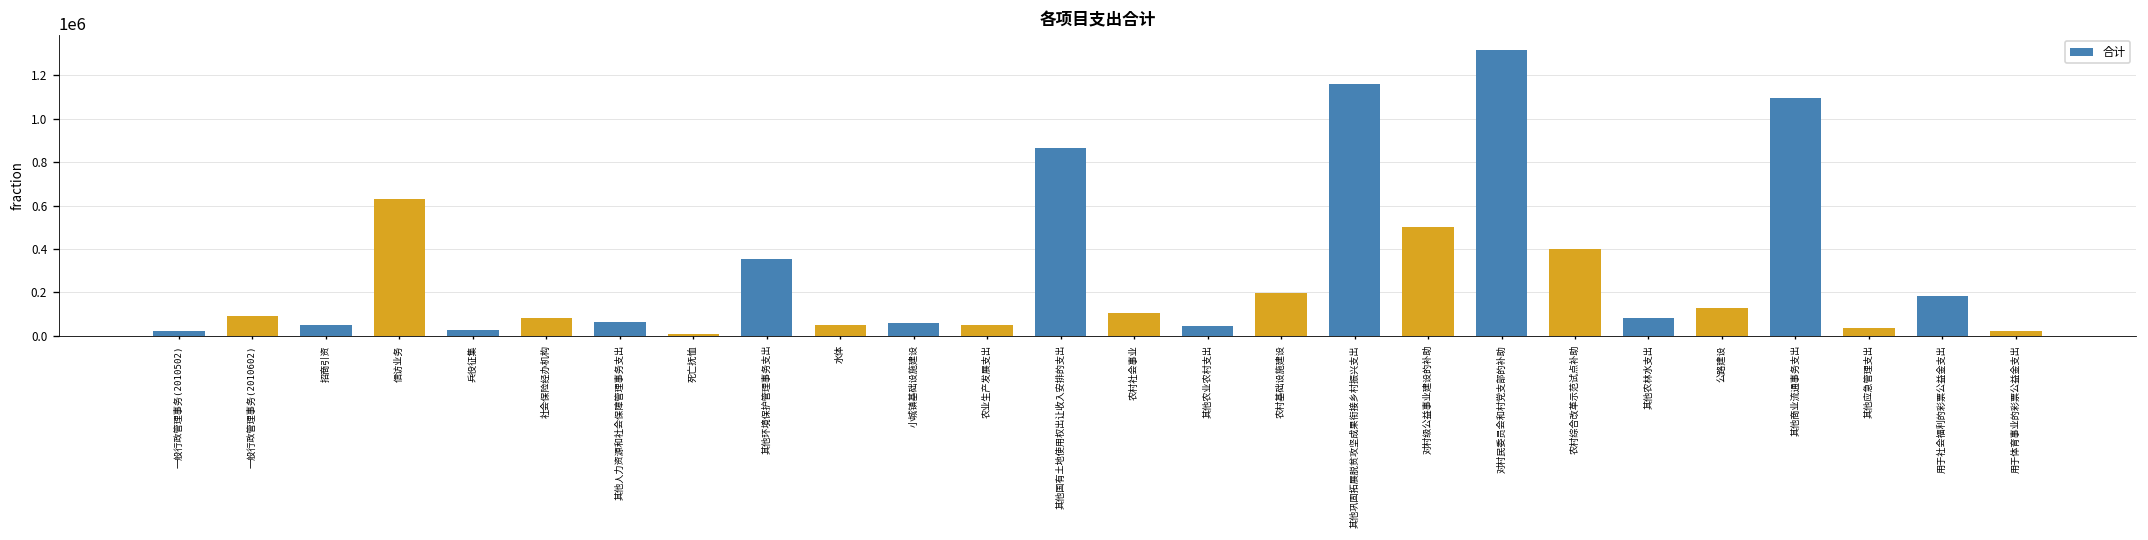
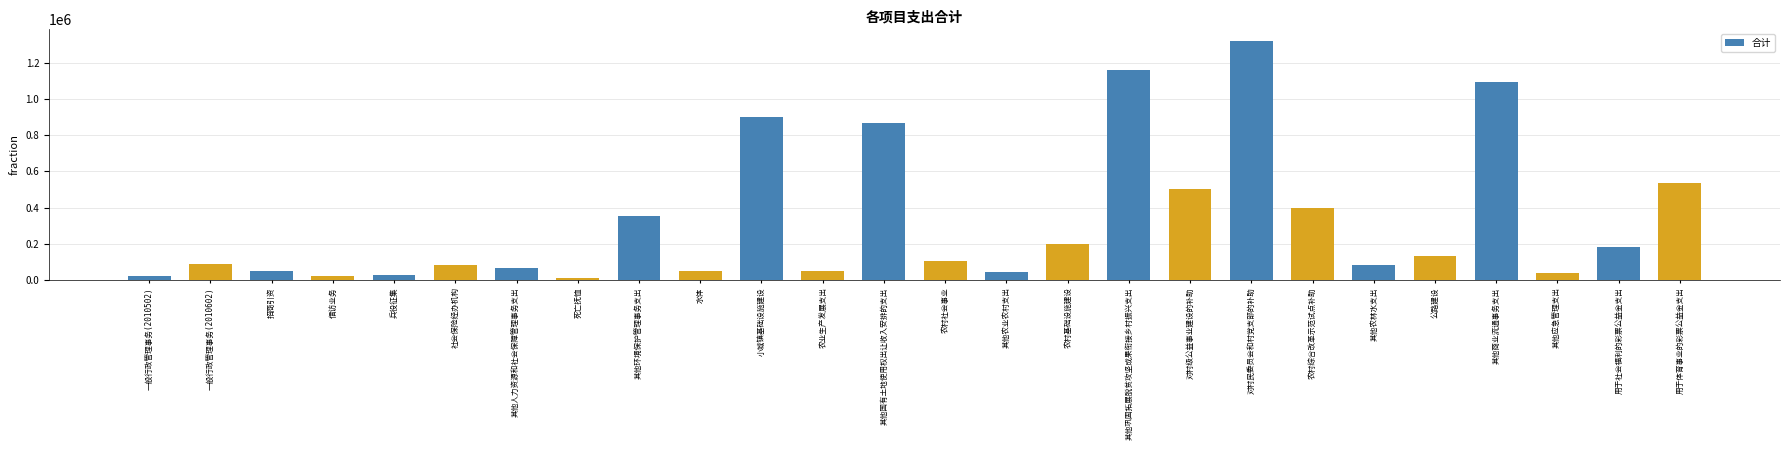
  {
    "一般行政管理事务(2010502)": 20000,
    "一般行政管理事务(2010602)": 90000,
    "招商引资": 50000,
-   "信访业务": 630000,
+   "信访业务": 20000,
    "兵役征集": 30000,
    "社会保险经办机构": 80000,
    "其他人力资源和社会保障管理事务支出": 60000,
    "其他环境保护管理事务支出": 350000,
    "水体": 50000,
-   "小城镇基础设施建设": 60000,
+   "小城镇基础设施建设": 900000,
    "农业生产发展支出": 50000,
    "其他国有土地使用权出让收入安排的支出": 870000,
    "农村社会事业": 110000,
    "其他农业农村支出": 50000,
    "农村基础设施建设": 200000,
    "其他巩固拓展脱贫攻坚成果衔接乡村振兴支出": 1160000,
    "对村级公益事业建设的补助": 500000,
    "对村民委员会和村党支部的补助": 1320000,
    "农村综合改革示范试点补助": 400000,
    "其他农林水支出": 80000,
    "公路建设": 130000,
    "其他商业流通事务支出": 1090000,
    "其他应急管理支出": 40000,
    "用于社会福利的彩票公益金支出": 180000,
-   "用于体育事业的彩票公益金支出": 20000
+   "用于体育事业的彩票公益金支出": 530000
  }
